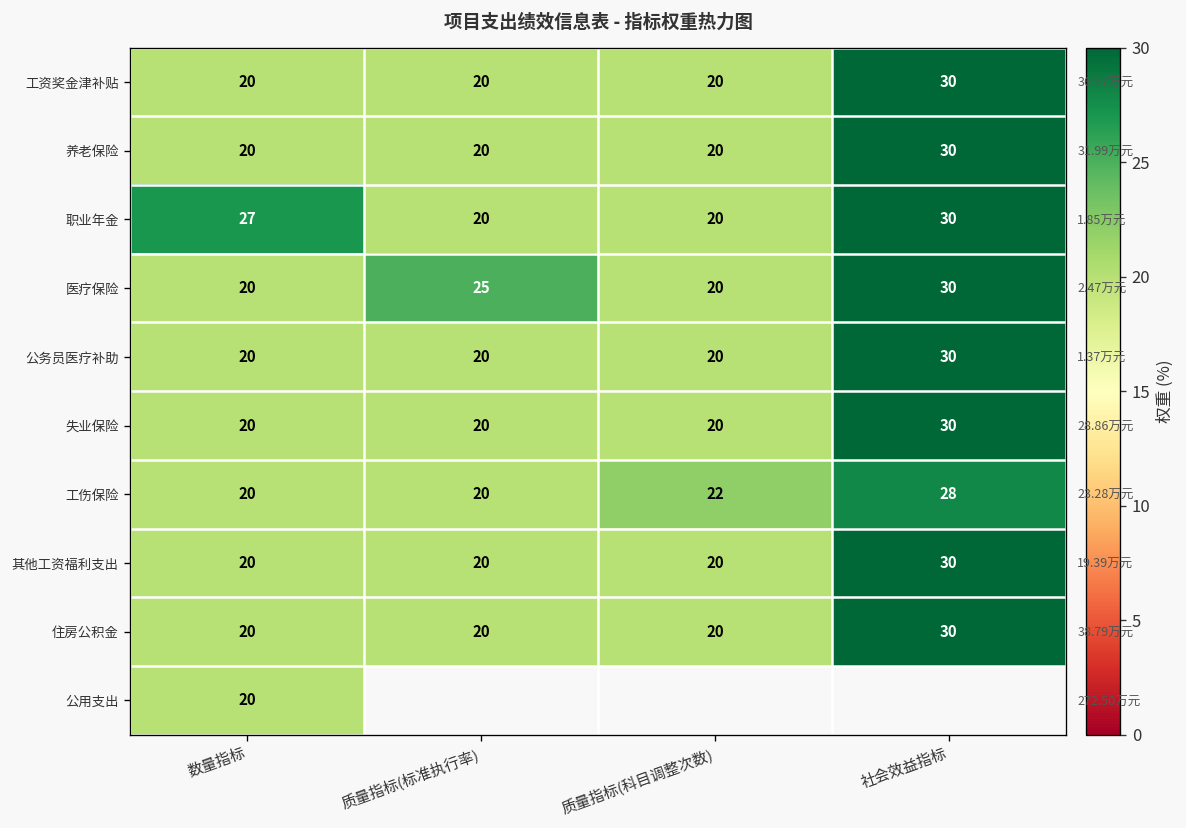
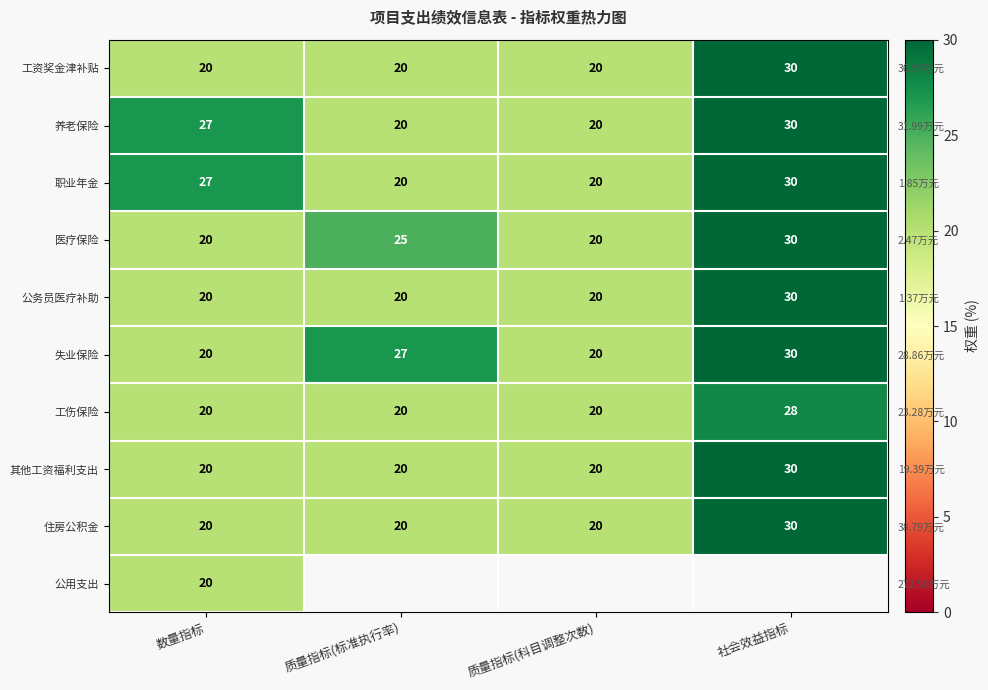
  {
    "工资奖金津补贴": {
      "数量指标": 20,
      "质量指标(标准执行率)": 20,
      "质量指标(科目调整次数)": 20,
      "社会效益指标": 30
    },
    "养老保险": {
-     "数量指标": 20,
+     "数量指标": 27,
      "质量指标(标准执行率)": 20,
      "质量指标(科目调整次数)": 20,
      "社会效益指标": 30
    },
    "职业年金": {
      "数量指标": 27,
      "质量指标(标准执行率)": 20,
      "质量指标(科目调整次数)": 20,
      "社会效益指标": 30
    },
    "医疗保险": {
      "数量指标": 20,
      "质量指标(标准执行率)": 25,
      "质量指标(科目调整次数)": 20,
      "社会效益指标": 30
    },
    "公务员医疗补助": {
      "数量指标": 20,
      "质量指标(标准执行率)": 20,
      "质量指标(科目调整次数)": 20,
      "社会效益指标": 30
    },
    "失业保险": {
      "数量指标": 20,
-     "质量指标(标准执行率)": 20,
+     "质量指标(标准执行率)": 27,
      "质量指标(科目调整次数)": 20,
      "社会效益指标": 30
    },
    "工伤保险": {
      "数量指标": 20,
      "质量指标(标准执行率)": 20,
-     "质量指标(科目调整次数)": 22,
+     "质量指标(科目调整次数)": 20,
      "社会效益指标": 28
    },
    "其他工资福利支出": {
      "数量指标": 20,
      "质量指标(标准执行率)": 20,
      "质量指标(科目调整次数)": 20,
      "社会效益指标": 30
    },
    "住房公积金": {
      "数量指标": 20,
      "质量指标(标准执行率)": 20,
      "质量指标(科目调整次数)": 20,
      "社会效益指标": 30
    },
    "公用支出": {
      "数量指标": 20
    }
  }
